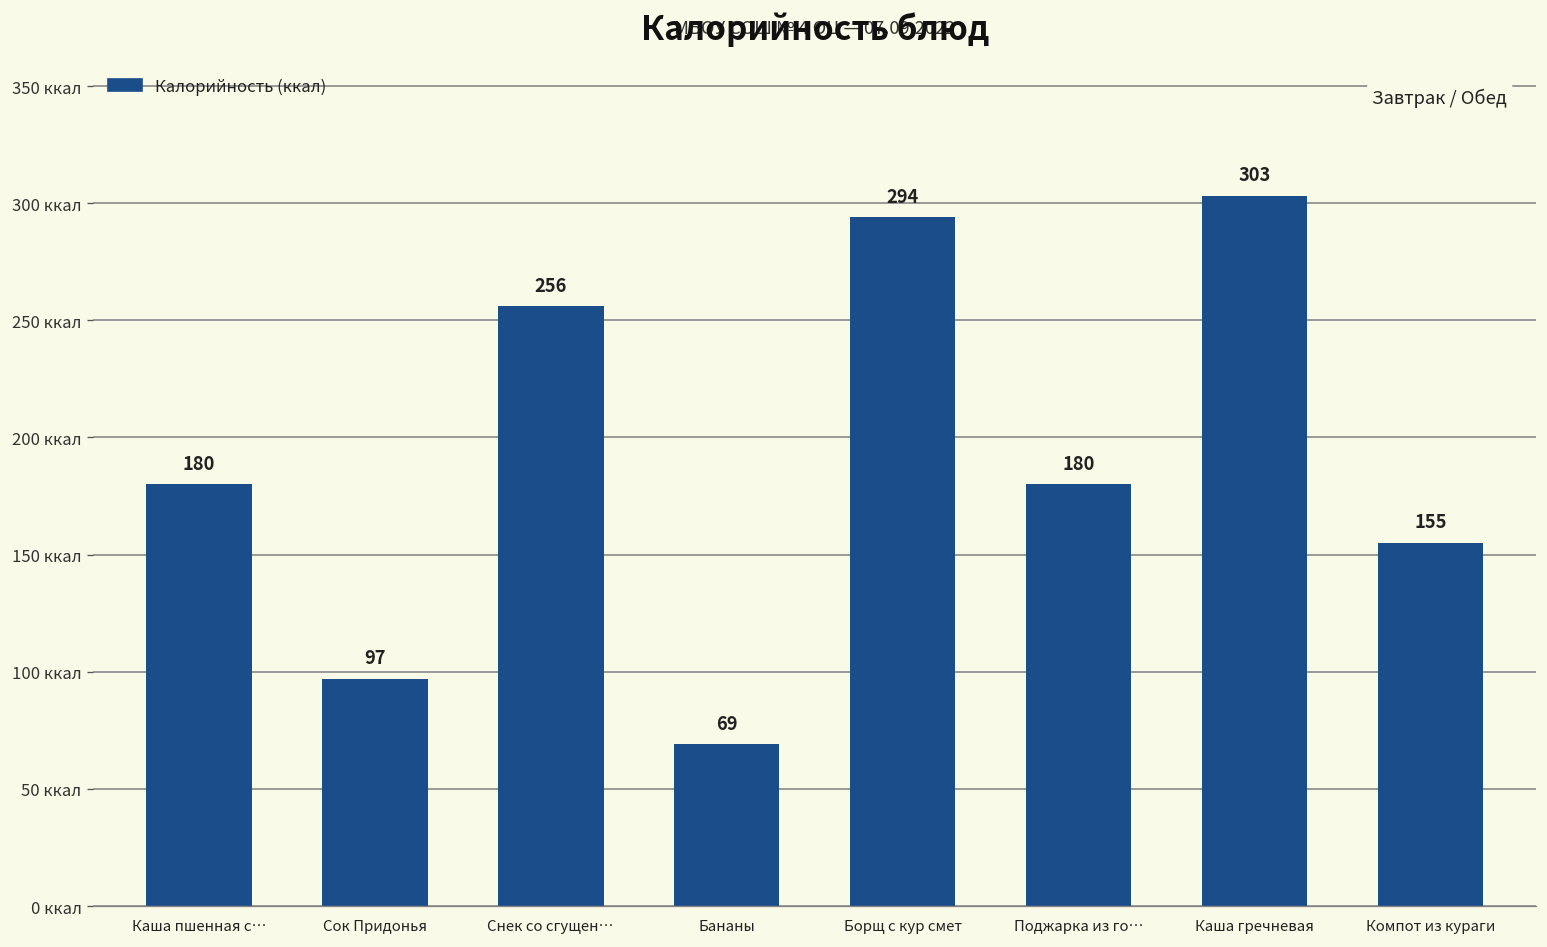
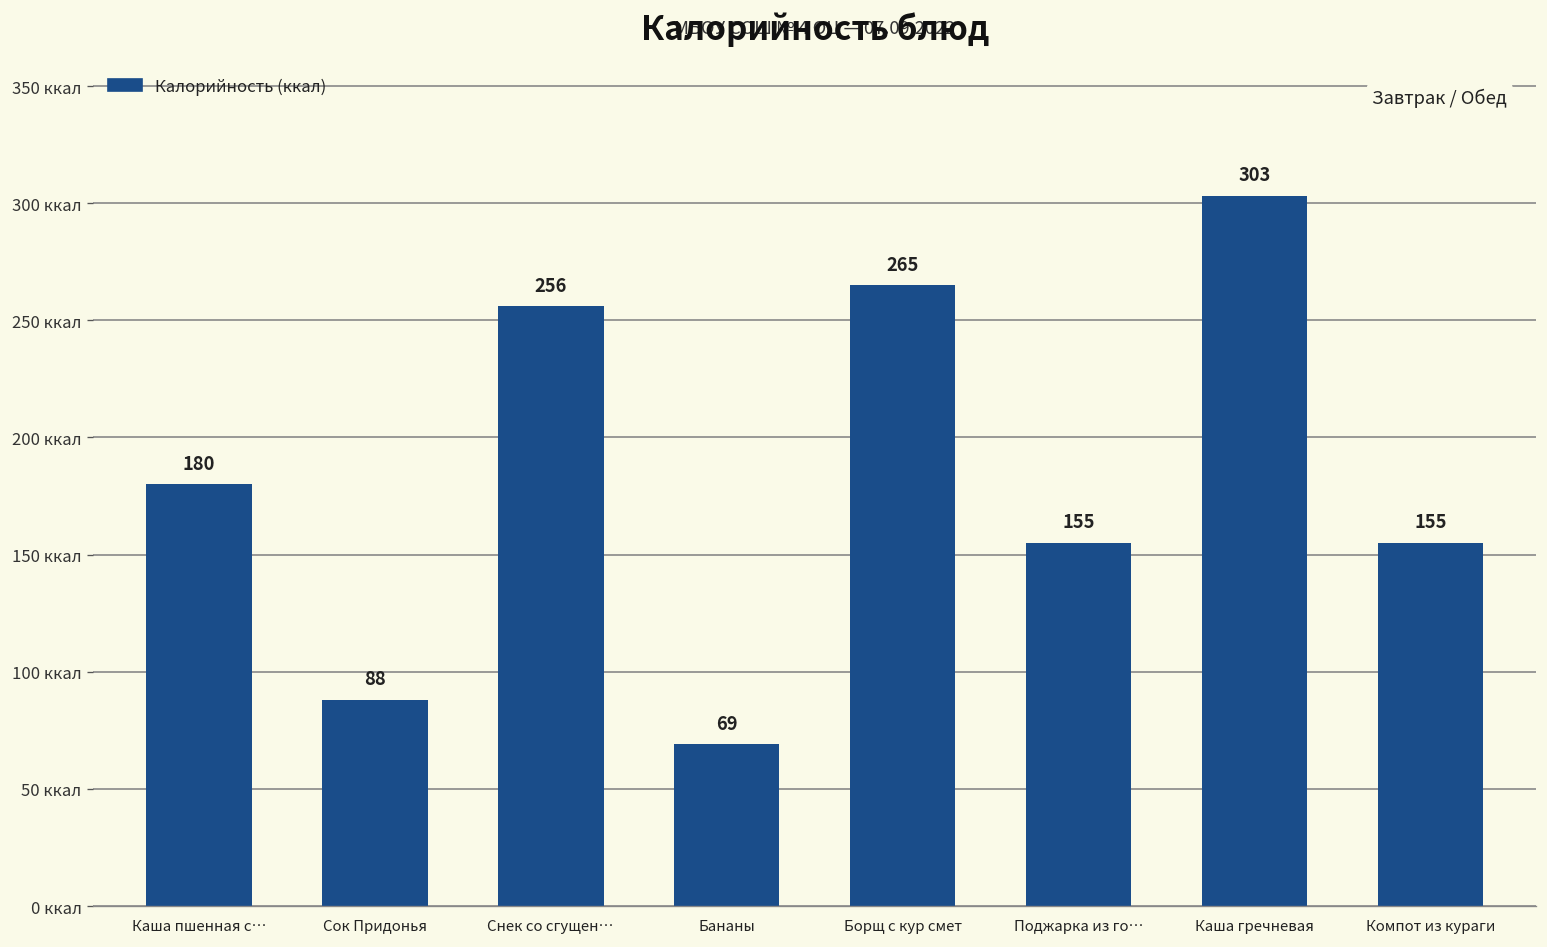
  {
    "Каша пшенная с…": 180,
-   "Сок Придонья": 97,
+   "Сок Придонья": 88,
    "Снек со сгущен…": 256,
    "Бананы": 69,
-   "Борщ с кур смет": 294,
-   "Поджарка из го…": 180,
+   "Борщ с кур смет": 265,
+   "Поджарка из го…": 155,
    "Каша гречневая": 303,
    "Компот из кураги": 155
  }
